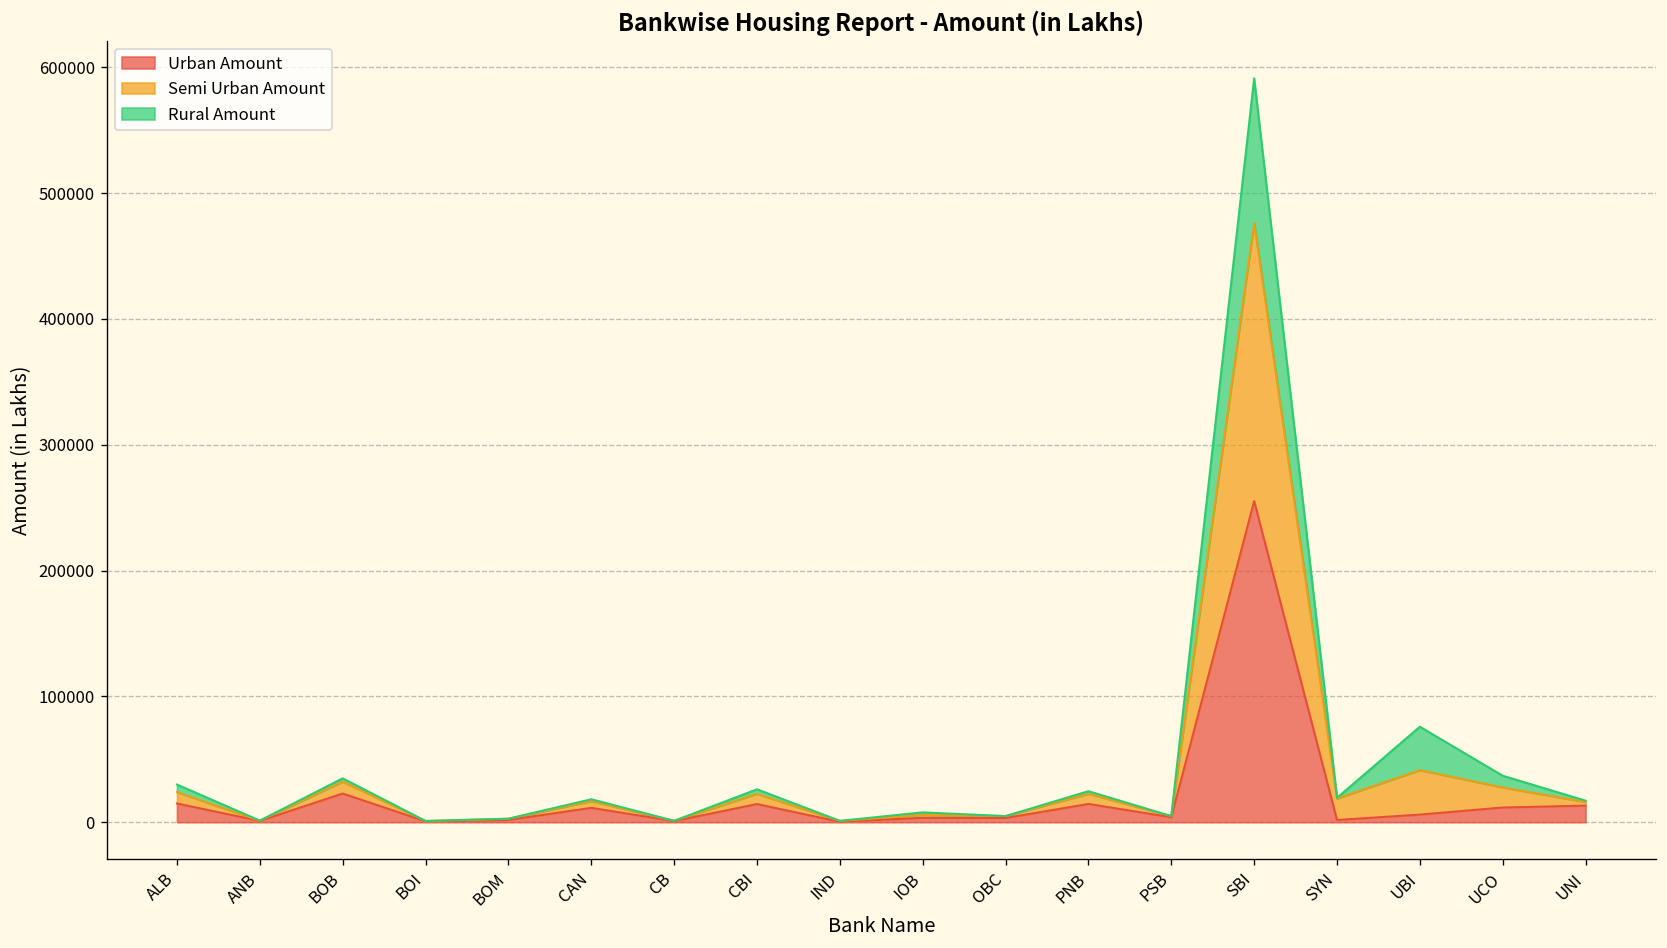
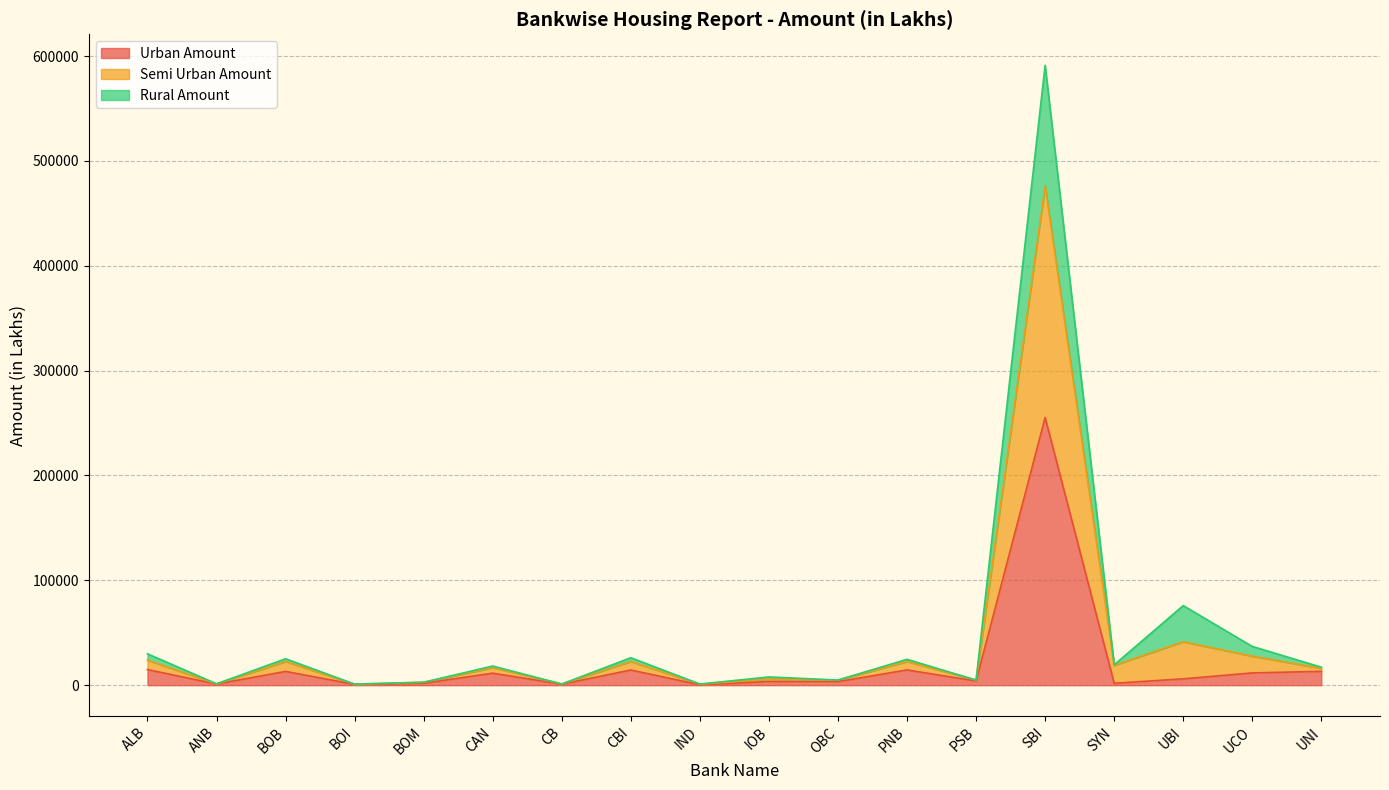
  {
    "Urban Amount": {
      "ALB": 15000,
-     "BOB": 23000,
+     "BOB": 13000,
      "CAN": 11000,
      "CBI": 14000,
      "PNB": 15000,
      "SBI": 255000,
      "SYN": 2000,
      "UBI": 6000,
      "UCO": 12000,
      "UNI": 13000
    },
    "Semi Urban Amount": {
      "ALB": 9000,
      "BOB": 9000,
      "CBI": 8000,
      "SBI": 221000,
      "UBI": 35000,
      "UCO": 16000
    },
    "Rural Amount": {
      "ALB": 6000,
      "BOB": 3000,
      "CBI": 4000,
      "SBI": 115000,
      "UBI": 34000,
      "UCO": 9000
    }
  }
